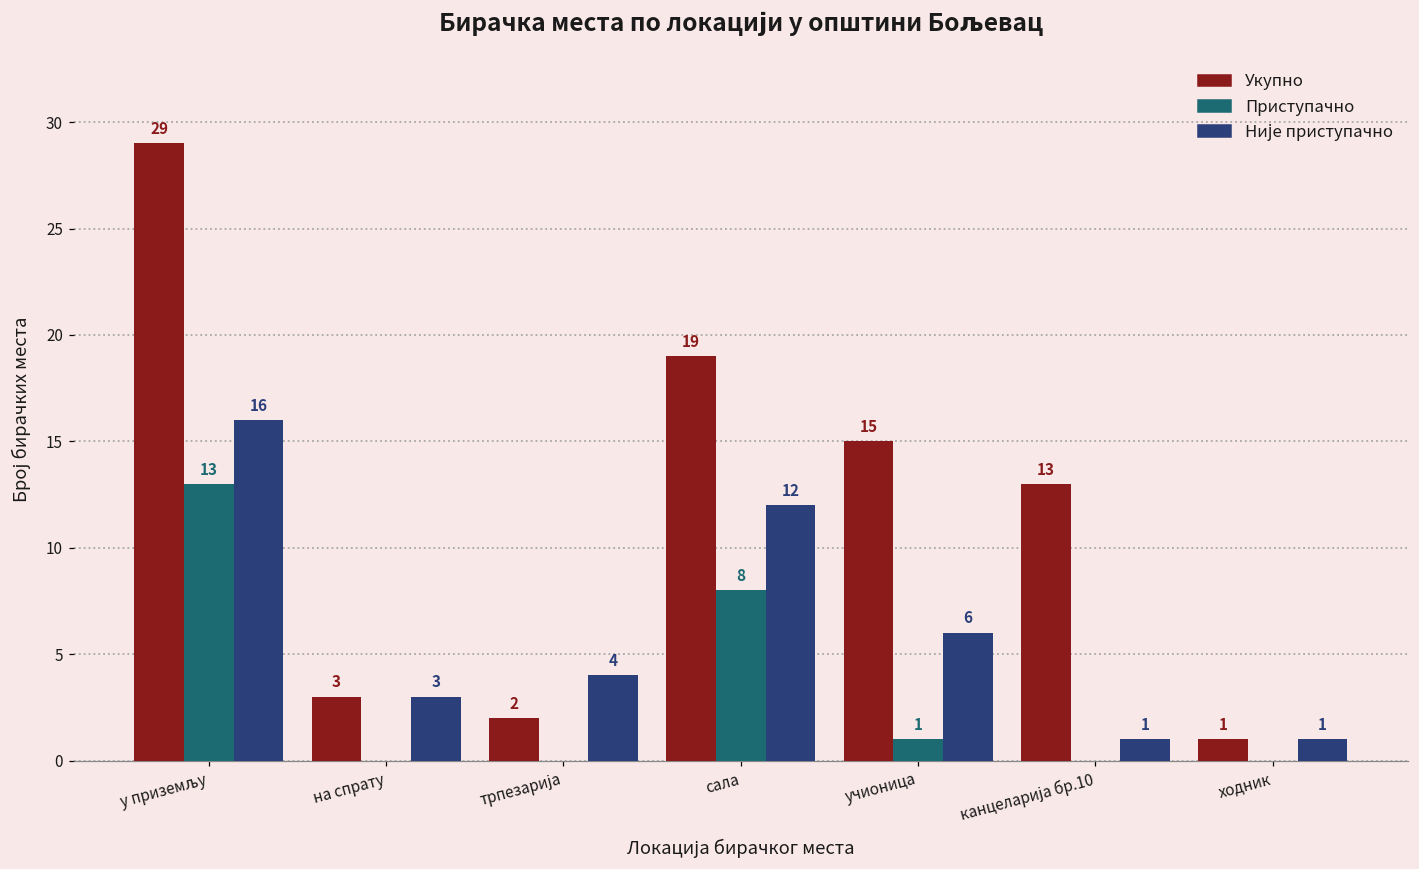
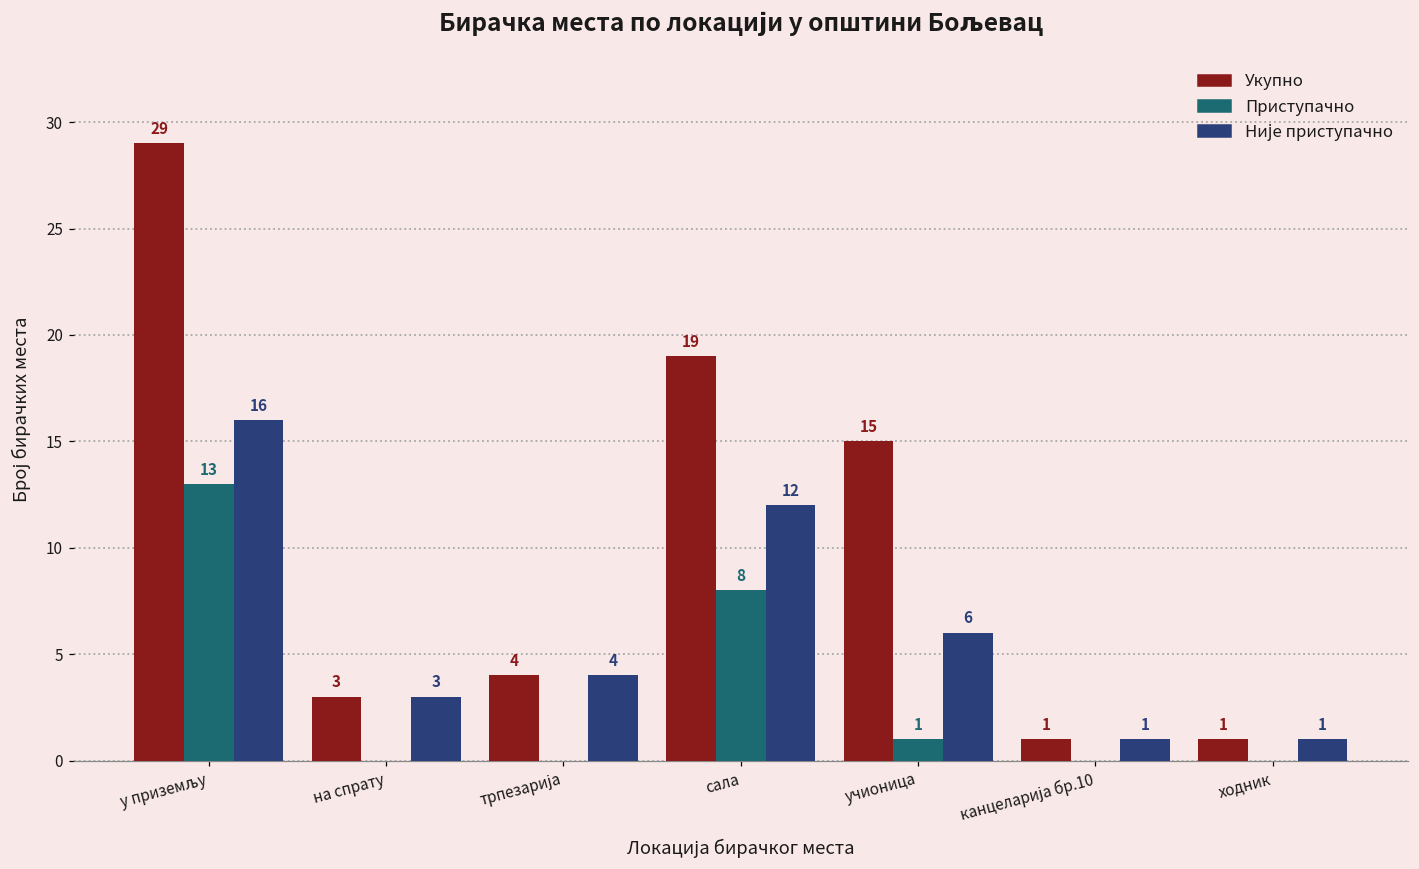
  {
    "Укупно": {
      "у приземљу": 29,
      "на спрату": 3,
-     "трпезарија": 2,
+     "трпезарија": 4,
      "сала": 19,
      "учионица": 15,
-     "канцеларија бр.10": 13,
+     "канцеларија бр.10": 1,
      "ходник": 1
    }
  }
